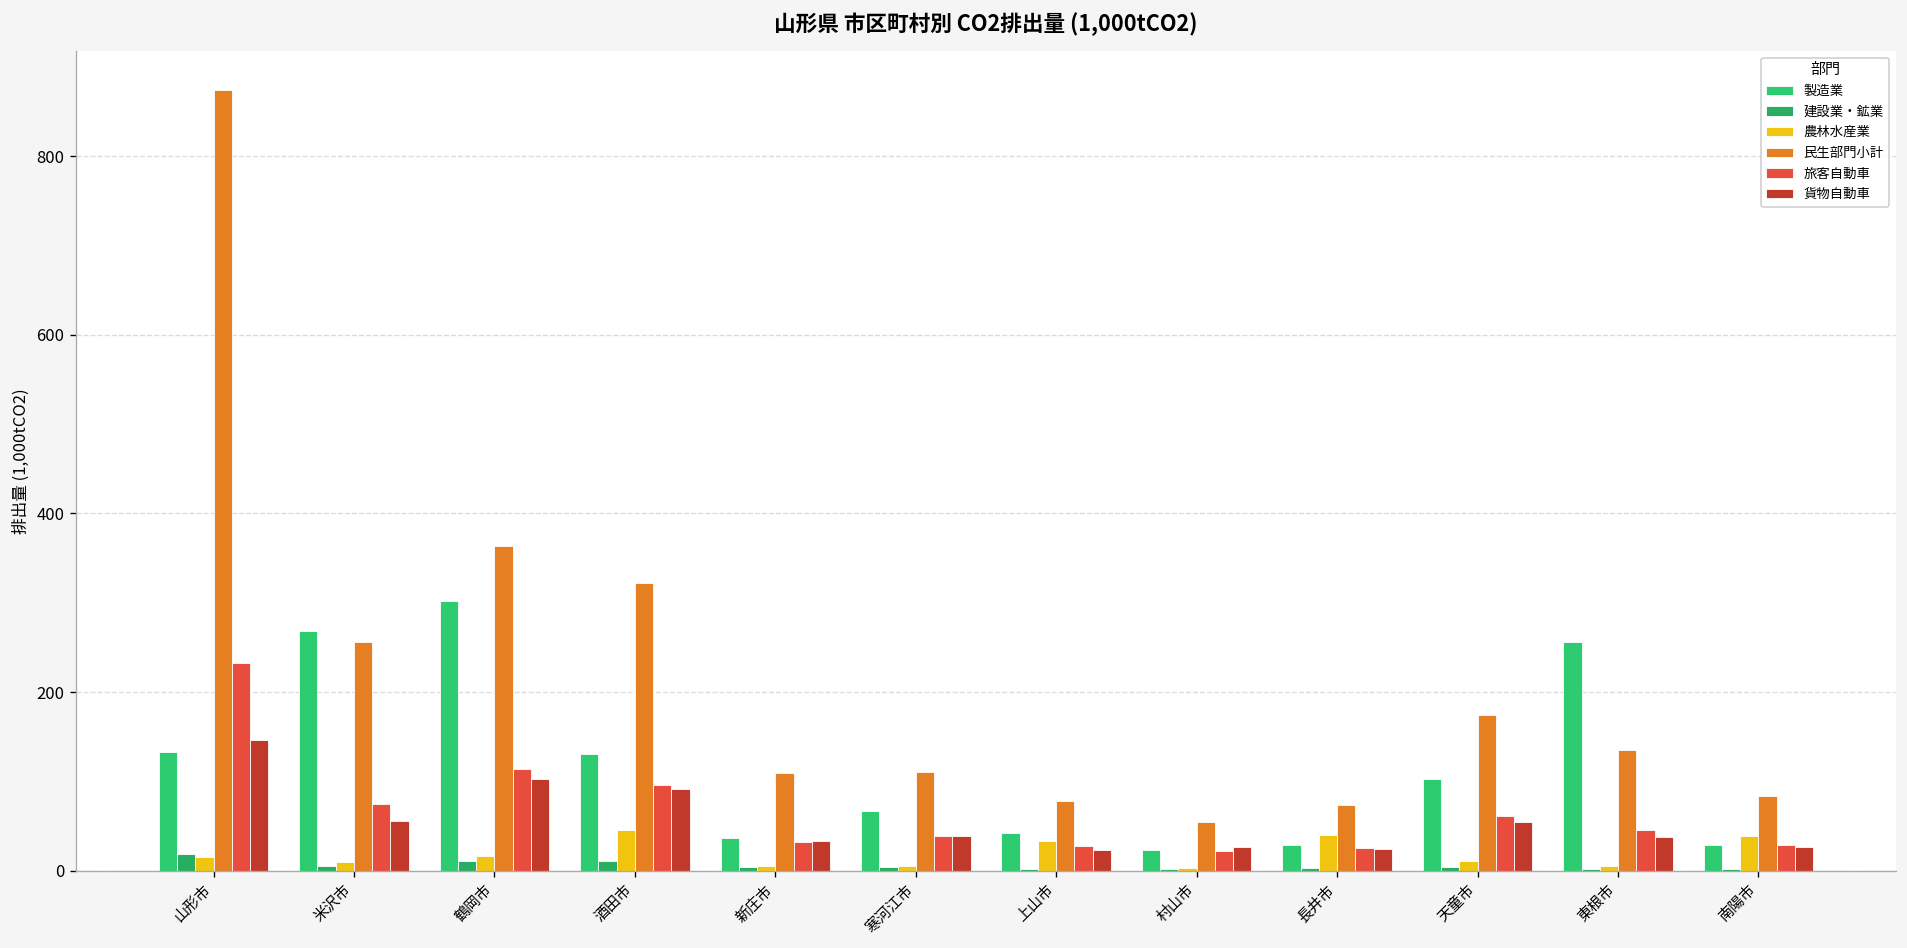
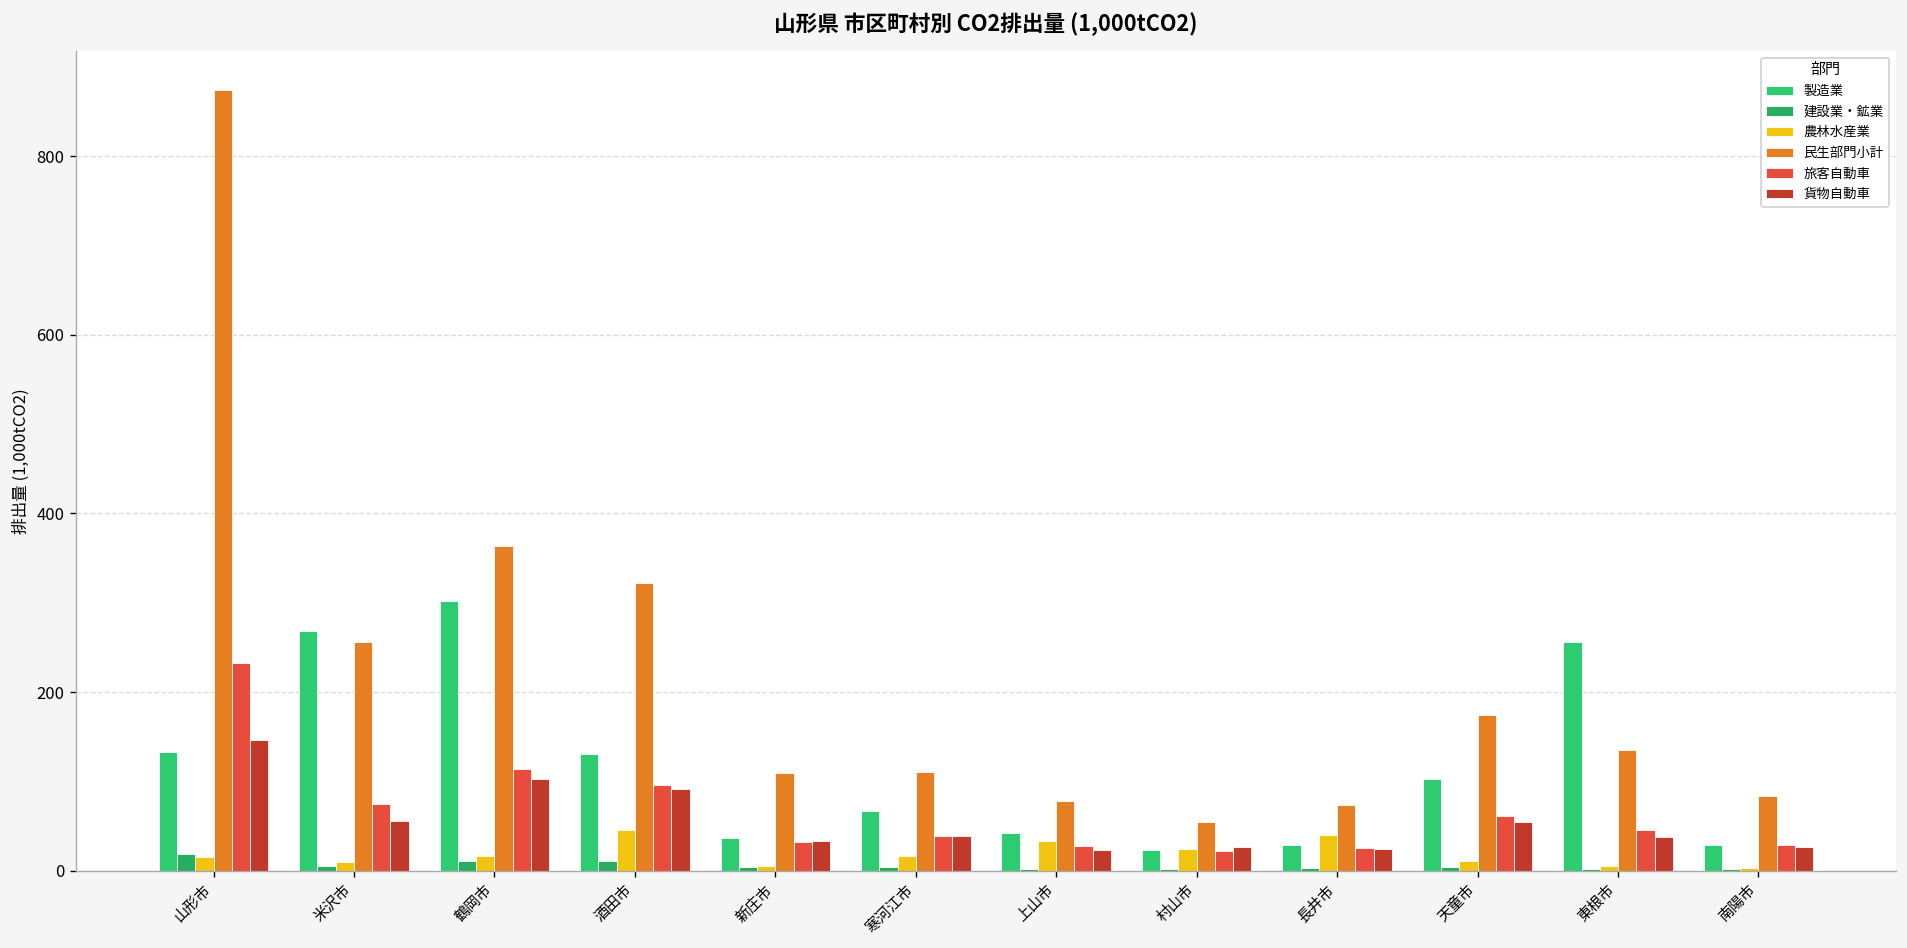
  {
    "農林水産業": {
      "山形市": 20,
      "米沢市": 10,
      "鶴岡市": 20,
      "酒田市": 50,
      "新庄市": 10,
-     "寒河江市": 10,
+     "寒河江市": 20,
      "上山市": 30,
-     "村山市": 0,
+     "村山市": 20,
      "長井市": 40,
      "天童市": 10,
      "東根市": 10,
-     "南陽市": 40
+     "南陽市": 0
    }
  }
